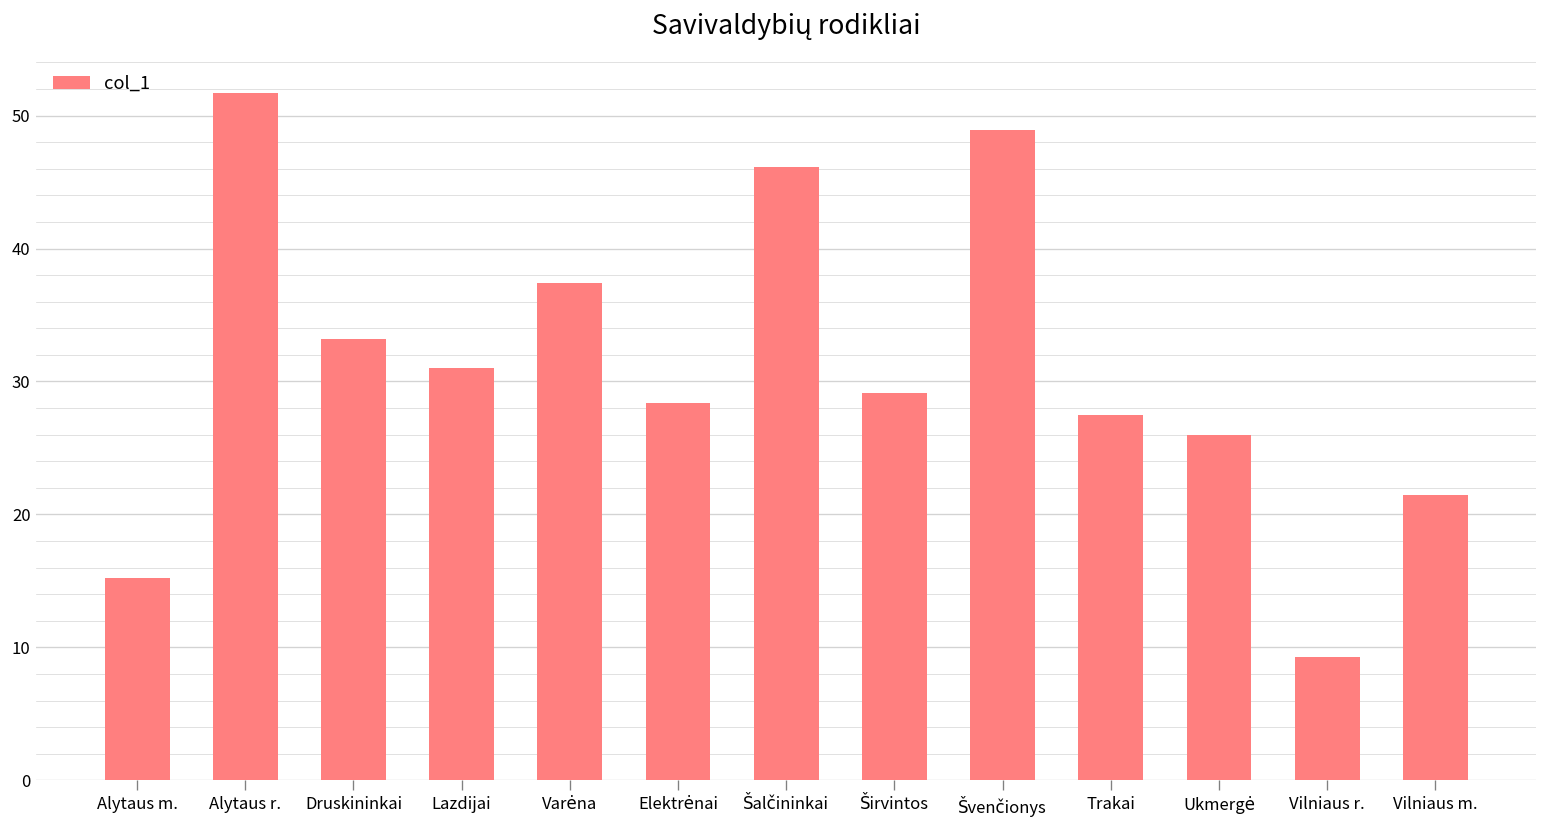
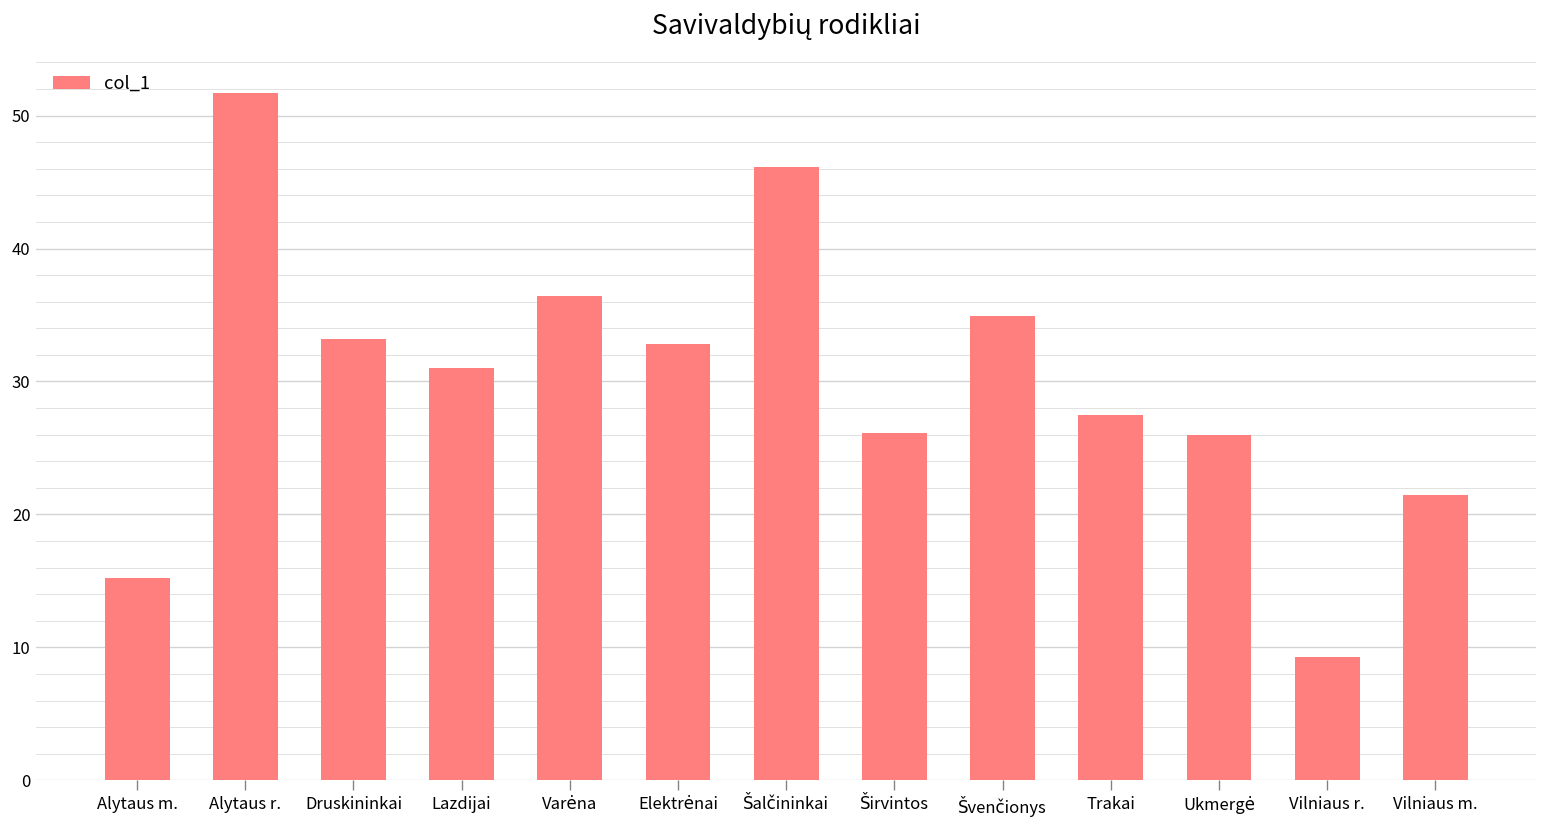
  {
    "Alytaus m.": 15.2,
    "Alytaus r.": 51.7,
    "Druskininkai": 33.2,
    "Lazdijai": 31.0,
-   "Varėna": 37.4,
-   "Elektrėnai": 28.4,
+   "Varėna": 36.4,
+   "Elektrėnai": 32.8,
    "Šalčininkai": 46.1,
-   "Širvintos": 29.1,
-   "Švenčionys": 48.9,
+   "Širvintos": 26.1,
+   "Švenčionys": 34.9,
    "Trakai": 27.5,
    "Ukmergė": 26.0,
    "Vilniaus r.": 9.3,
    "Vilniaus m.": 21.5
  }
